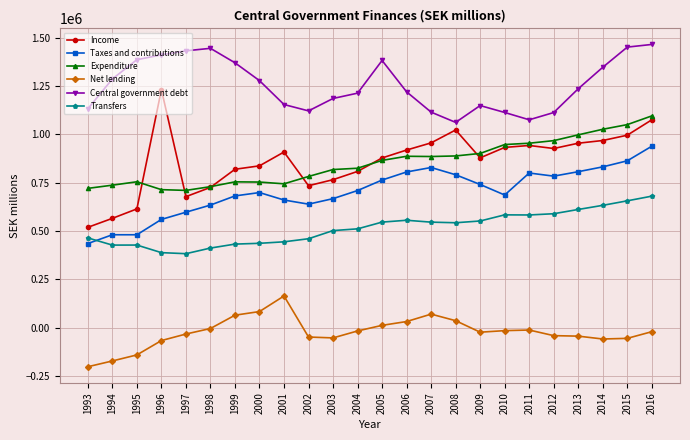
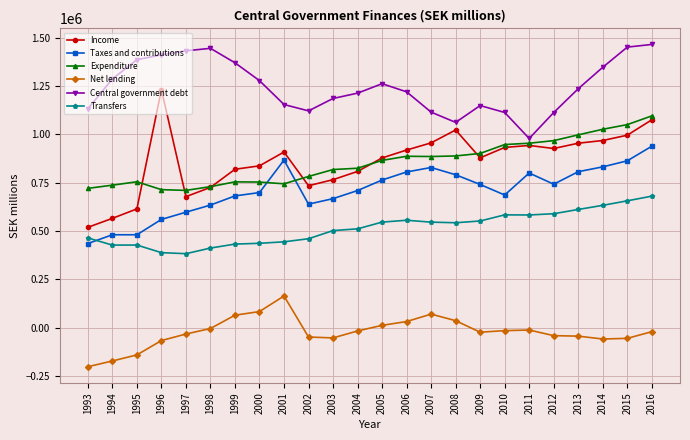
  {
    "Income": {
      "1993": 520000,
      "1994": 570000,
      "1995": 610000,
      "1997": 680000,
      "1999": 820000,
      "2000": 840000,
      "2001": 910000,
      "2002": 730000,
      "2003": 770000,
      "2004": 810000,
      "2006": 920000,
      "2007": 960000,
      "2008": 1020000,
      "2009": 880000,
      "2010": 930000,
      "2012": 930000,
      "2013": 950000,
      "2014": 970000,
      "2015": 1000000,
      "2016": 1080000
    },
    "Taxes and contributions": {
      "1993": 440000,
      "1994": 480000,
      "1995": 480000,
      "1996": 560000,
      "1997": 600000,
      "1998": 630000,
      "1999": 680000,
      "2000": 700000,
-     "2001": 660000,
+     "2001": 870000,
      "2002": 640000,
      "2003": 670000,
      "2004": 710000,
      "2005": 760000,
      "2006": 810000,
      "2007": 830000,
      "2008": 790000,
      "2009": 740000,
      "2010": 690000,
      "2011": 800000,
-     "2012": 780000,
+     "2012": 740000,
      "2013": 810000,
      "2014": 830000,
      "2015": 860000,
      "2016": 940000
    },
    "Expenditure": {
      "1993": 720000,
      "1994": 740000,
      "1995": 750000,
      "1996": 710000,
      "1997": 710000,
      "1999": 750000,
      "2000": 750000,
      "2001": 740000,
      "2002": 780000,
      "2003": 820000,
      "2004": 820000,
      "2006": 890000,
      "2007": 890000,
      "2008": 890000,
      "2009": 900000,
      "2010": 950000,
      "2012": 970000,
      "2013": 1000000,
      "2014": 1030000,
      "2015": 1050000,
      "2016": 1100000
    },
    "Net lending": {
      "1993": -200000,
      "1994": -170000,
      "1995": -140000,
      "1996": -70000,
      "1997": -30000,
      "1998": 0,
      "1999": 70000,
      "2000": 80000,
      "2001": 160000,
      "2002": -50000,
      "2003": -50000,
      "2004": -20000,
      "2005": 10000,
      "2006": 30000,
      "2007": 70000,
      "2008": 40000,
      "2009": -20000,
      "2010": -10000,
      "2011": -10000,
      "2012": -40000,
      "2013": -40000,
      "2014": -60000,
      "2015": -50000,
      "2016": -20000
    },
    "Central government debt": {
      "1998": 1450000,
      "1999": 1370000,
      "2000": 1280000,
      "2001": 1150000,
      "2002": 1120000,
      "2003": 1190000,
      "2004": 1210000,
-     "2005": 1380000,
+     "2005": 1260000,
      "2006": 1220000,
      "2007": 1120000,
      "2008": 1060000,
      "2009": 1150000,
      "2010": 1110000,
-     "2011": 1080000,
+     "2011": 980000,
      "2012": 1110000,
      "2013": 1240000,
      "2014": 1350000,
      "2015": 1450000,
      "2016": 1470000
    },
    "Transfers": {
      "1993": 460000,
      "1994": 430000,
      "1995": 430000,
      "1996": 390000,
      "1997": 380000,
      "1998": 410000,
      "1999": 430000,
      "2000": 440000,
      "2001": 440000,
      "2002": 460000,
      "2003": 500000,
      "2004": 510000,
      "2005": 550000,
      "2006": 560000,
      "2007": 550000,
      "2008": 540000,
      "2009": 550000,
      "2010": 580000,
      "2011": 580000,
      "2012": 590000,
      "2013": 610000,
      "2014": 630000,
      "2015": 660000,
      "2016": 680000
    }
  }
